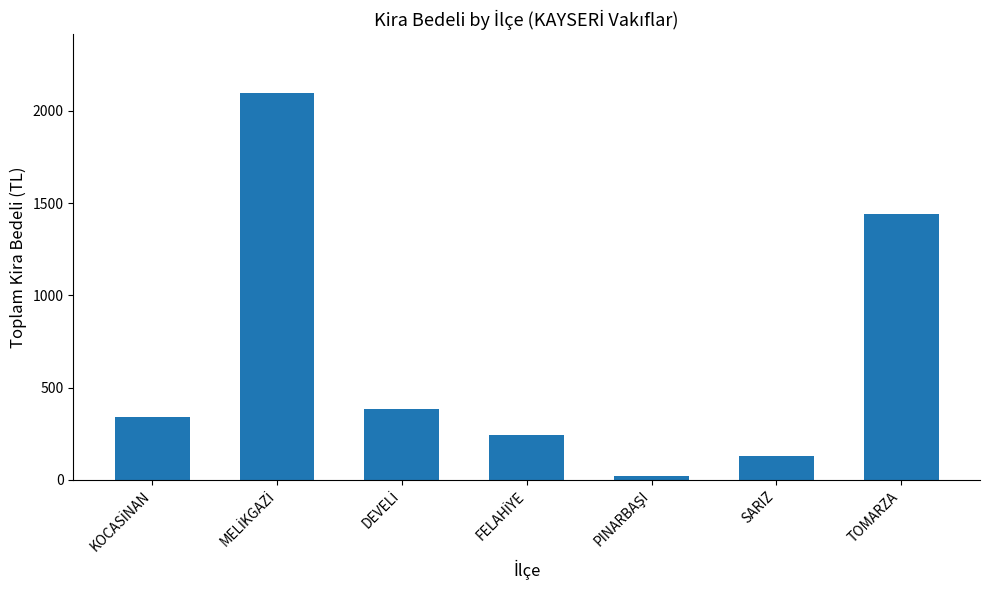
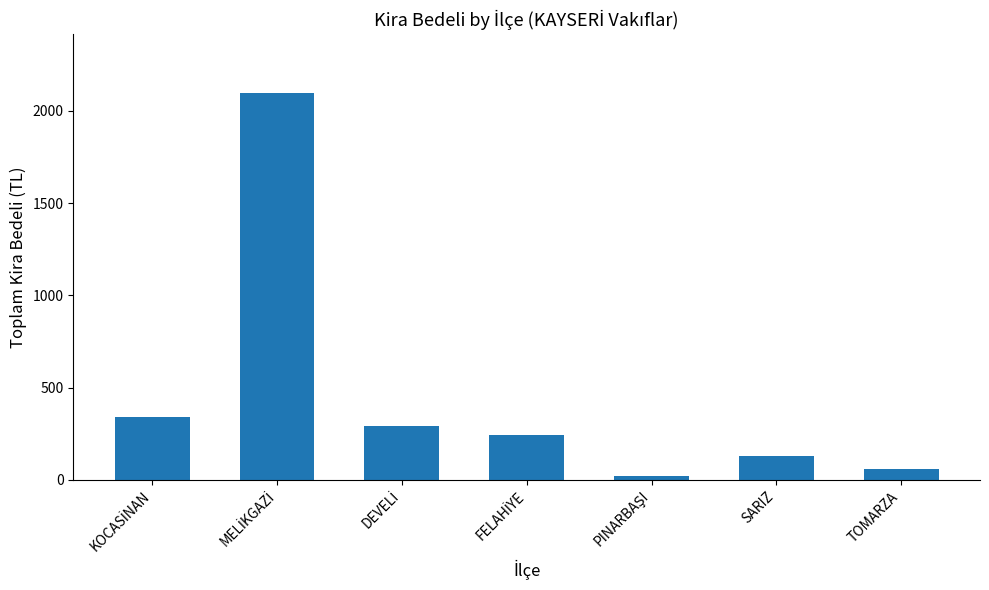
  {
    "KOCASİNAN": 340,
    "MELİKGAZİ": 2100,
-   "DEVELİ": 380,
+   "DEVELİ": 290,
    "FELAHİYE": 240,
    "PINARBAŞI": 20,
    "SARIZ": 130,
-   "TOMARZA": 1440
+   "TOMARZA": 60
  }
